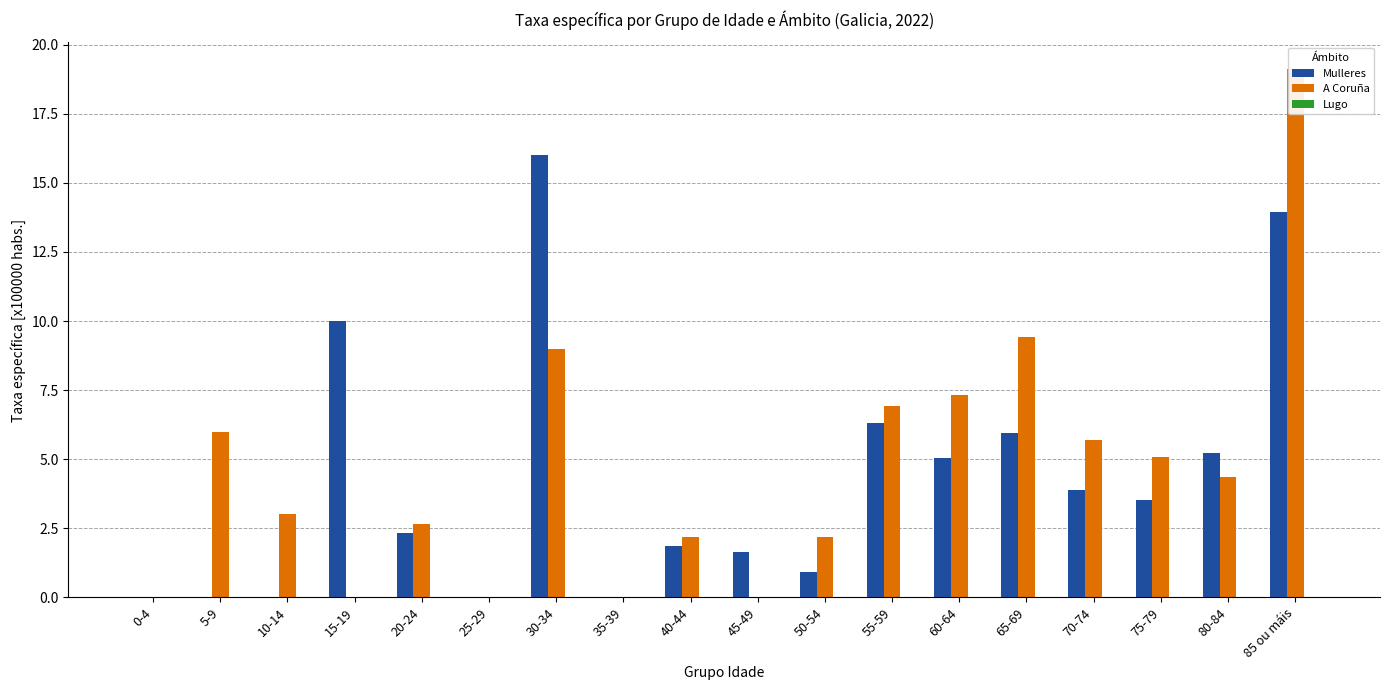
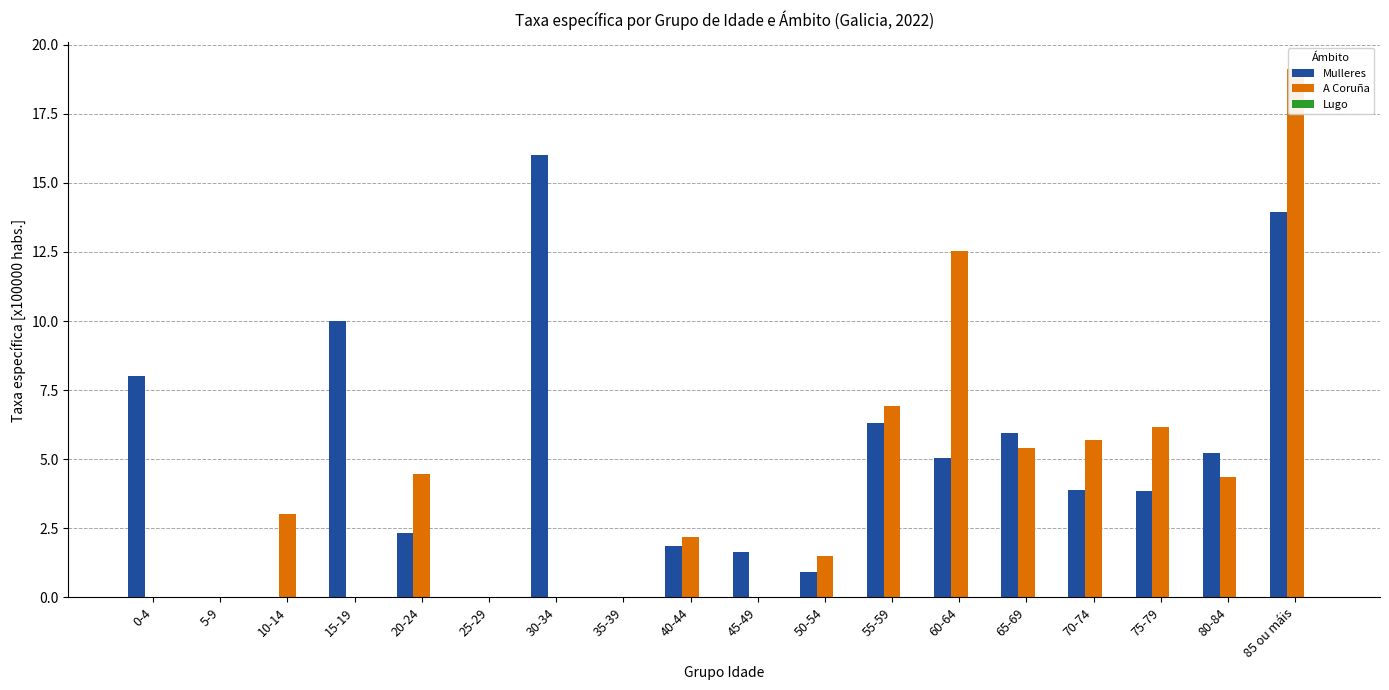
  {
    "Mulleres": {
-     "0-4": 0,
+     "0-4": 8,
      "5-9": 0.0,
      "10-14": 0.0,
      "15-19": 10.0,
      "20-24": 2.3,
      "25-29": 0.0,
      "30-34": 16.0,
      "35-39": 0.0,
      "40-44": 1.9,
      "45-49": 1.7,
      "50-54": 0.9,
      "55-59": 6.3,
      "60-64": 5.1,
      "65-69": 6.0,
      "70-74": 3.9,
-     "75-79": 3.5,
+     "75-79": 3.8,
      "80-84": 5.2,
      "85 ou máis": 13.9
    },
    "A Coruña": {
      "0-4": 0.0,
-     "5-9": 6,
+     "5-9": 0,
      "10-14": 3.0,
      "15-19": 0.0,
-     "20-24": 2.7,
+     "20-24": 4.5,
      "25-29": 0.0,
-     "30-34": 9,
+     "30-34": 0,
      "35-39": 0.0,
      "40-44": 2.2,
      "45-49": 0.0,
-     "50-54": 2.2,
+     "50-54": 1.5,
      "55-59": 6.9,
-     "60-64": 7.3,
-     "65-69": 9.4,
+     "60-64": 12.5,
+     "65-69": 5.4,
      "70-74": 5.7,
-     "75-79": 5.1,
+     "75-79": 6.2,
      "80-84": 4.4
    },
    "Lugo": {
      "0-4": 0.0,
      "5-9": 0.0,
      "10-14": 0.0,
      "15-19": 0.0,
      "20-24": 0.0,
      "25-29": 0.0,
      "30-34": 0.0,
      "35-39": 0.0,
      "40-44": 0.0,
      "45-49": 0.0,
      "50-54": 0.0,
      "55-59": 0.0,
      "60-64": 0.0,
      "65-69": 0.0,
      "70-74": 0.0,
      "75-79": 0.0,
      "80-84": 0.0,
      "85 ou máis": 0.0
    }
  }
